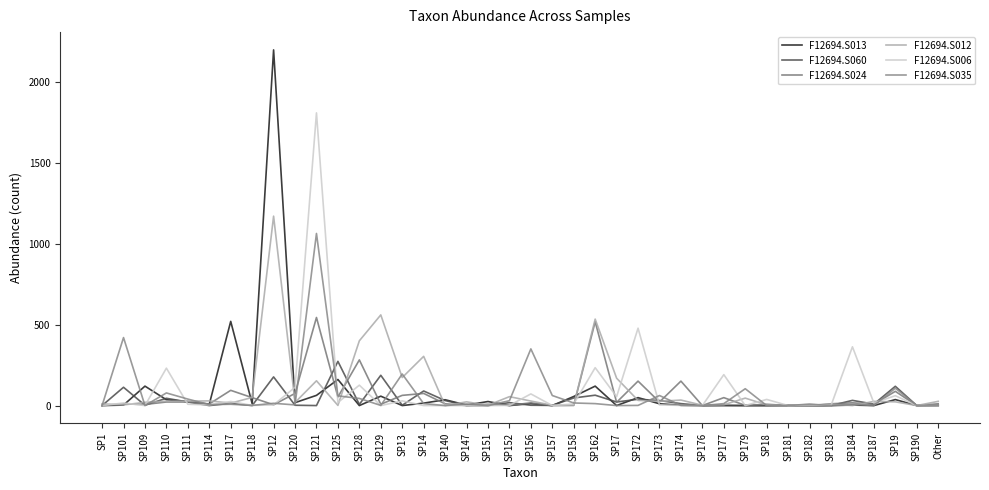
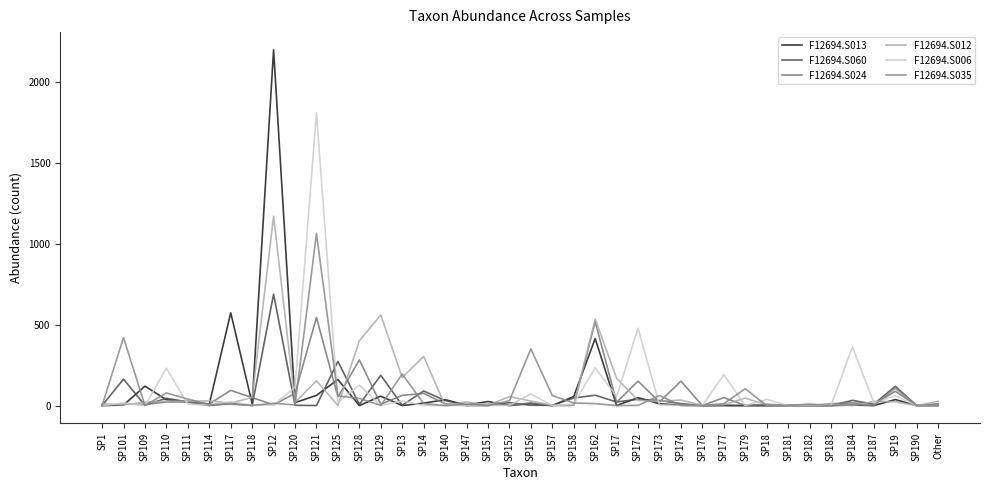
  {
    "F12694.S013": {
      "SP109": 120,
-     "SP117": 520,
+     "SP117": 570,
      "SP12": 2200,
      "SP121": 60,
      "SP125": 160,
      "SP129": 60,
      "SP151": 30,
-     "SP162": 120
+     "SP162": 410
    },
    "F12694.S060": {
-     "SP101": 110,
-     "SP12": 180,
+     "SP101": 160,
+     "SP12": 690,
      "SP121": 0,
      "SP125": 270,
      "SP129": 190,
      "SP162": 60
    }
  }
